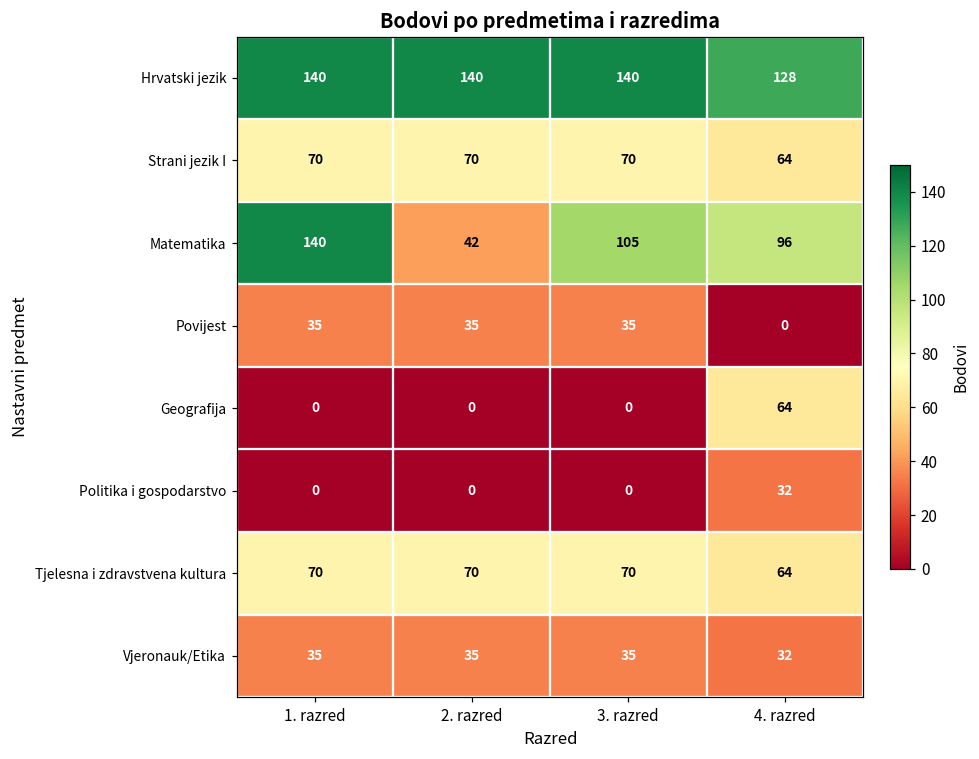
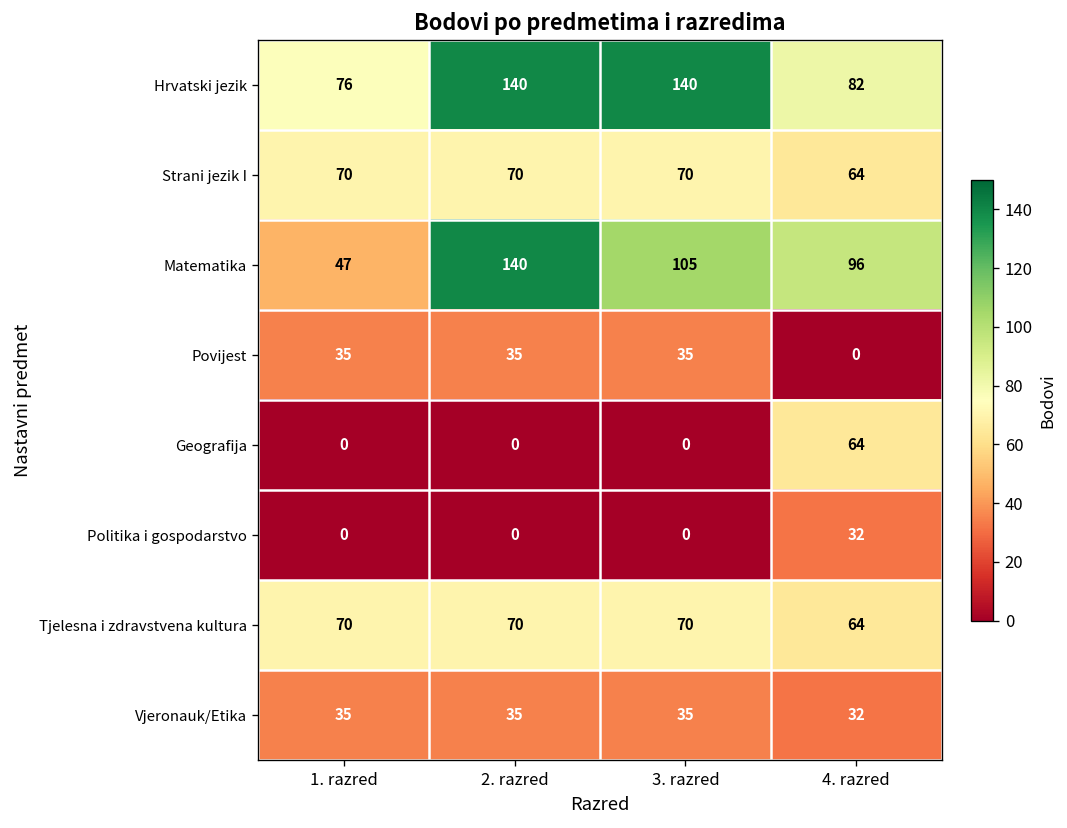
  {
    "Hrvatski jezik": {
-     "1. razred": 140,
+     "1. razred": 76,
      "2. razred": 140,
      "3. razred": 140,
-     "4. razred": 128
+     "4. razred": 82
    },
    "Strani jezik I": {
      "1. razred": 70,
      "2. razred": 70,
      "3. razred": 70,
      "4. razred": 64
    },
    "Matematika": {
-     "1. razred": 140,
-     "2. razred": 42,
+     "1. razred": 47,
+     "2. razred": 140,
      "3. razred": 105,
      "4. razred": 96
    },
    "Povijest": {
      "1. razred": 35,
      "2. razred": 35,
      "3. razred": 35,
      "4. razred": 0
    },
    "Geografija": {
      "1. razred": 0,
      "2. razred": 0,
      "3. razred": 0,
      "4. razred": 64
    },
    "Politika i gospodarstvo": {
      "1. razred": 0,
      "2. razred": 0,
      "3. razred": 0,
      "4. razred": 32
    },
    "Tjelesna i zdravstvena kultura": {
      "1. razred": 70,
      "2. razred": 70,
      "3. razred": 70,
      "4. razred": 64
    },
    "Vjeronauk/Etika": {
      "1. razred": 35,
      "2. razred": 35,
      "3. razred": 35,
      "4. razred": 32
    }
  }
